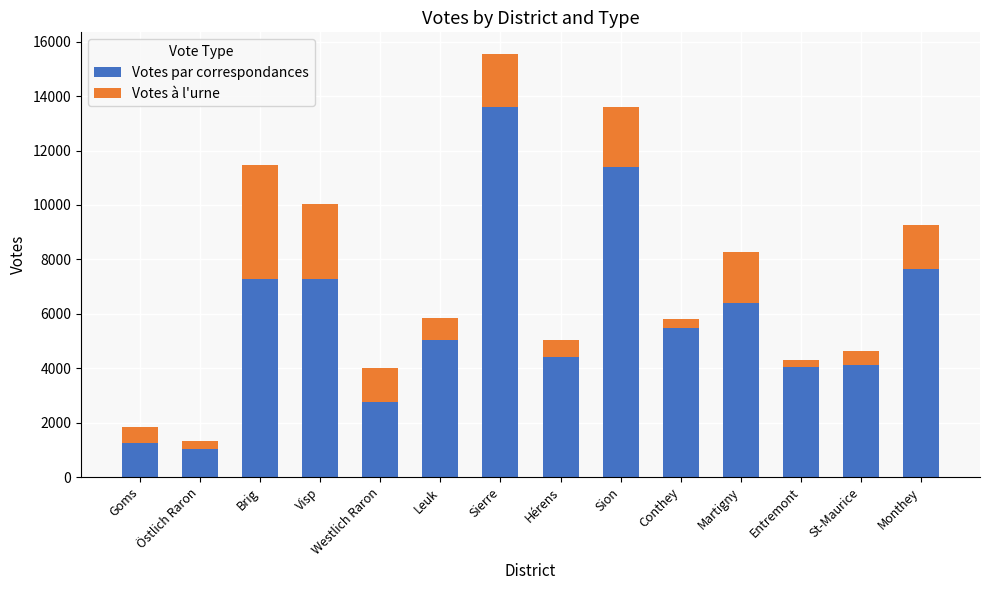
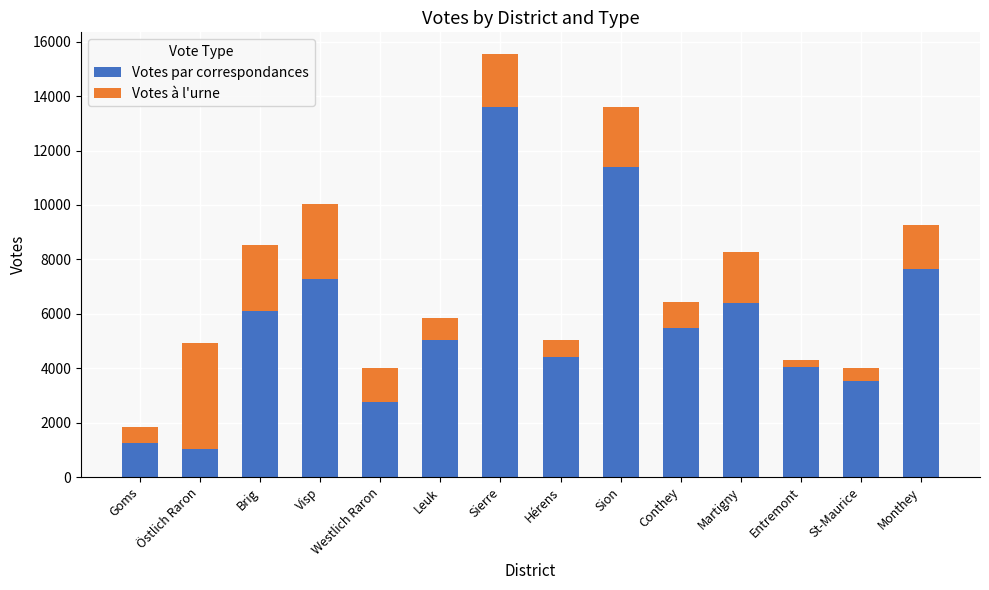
  {
    "Votes par correspondances": {
      "Goms": 1200,
      "Östlich Raron": 1000,
-     "Brig": 7300,
+     "Brig": 6100,
      "Visp": 7300,
      "Westlich Raron": 2800,
      "Leuk": 5000,
      "Sierre": 13600,
      "Hérens": 4400,
      "Sion": 11400,
      "Conthey": 5500,
      "Martigny": 6400,
      "Entremont": 4000,
-     "St-Maurice": 4100,
+     "St-Maurice": 3500,
      "Monthey": 7700
    },
    "Votes à l'urne": {
      "Goms": 600,
-     "Östlich Raron": 300,
-     "Brig": 4200,
+     "Östlich Raron": 3900,
+     "Brig": 2400,
      "Visp": 2800,
      "Westlich Raron": 1200,
      "Leuk": 800,
      "Sierre": 2000,
      "Hérens": 600,
      "Sion": 2200,
-     "Conthey": 300,
+     "Conthey": 900,
      "Martigny": 1900,
      "Entremont": 200,
      "St-Maurice": 500,
      "Monthey": 1600
    }
  }
